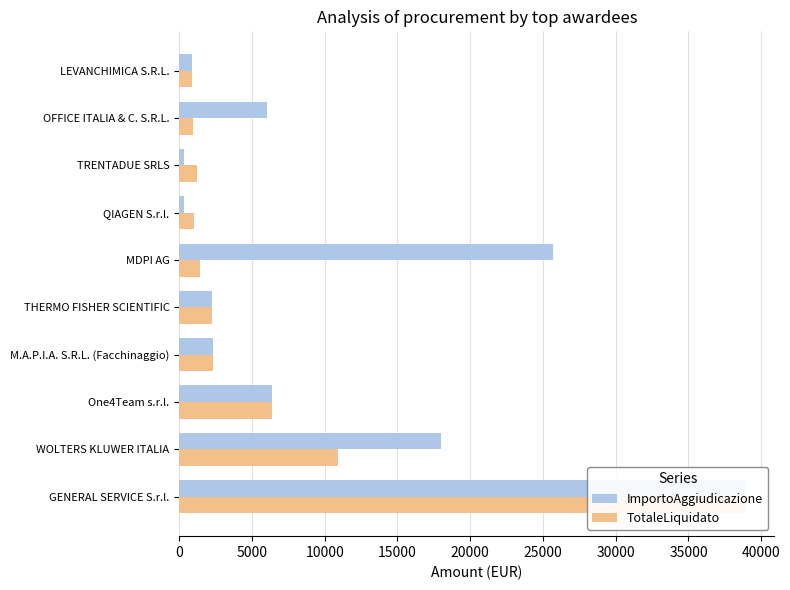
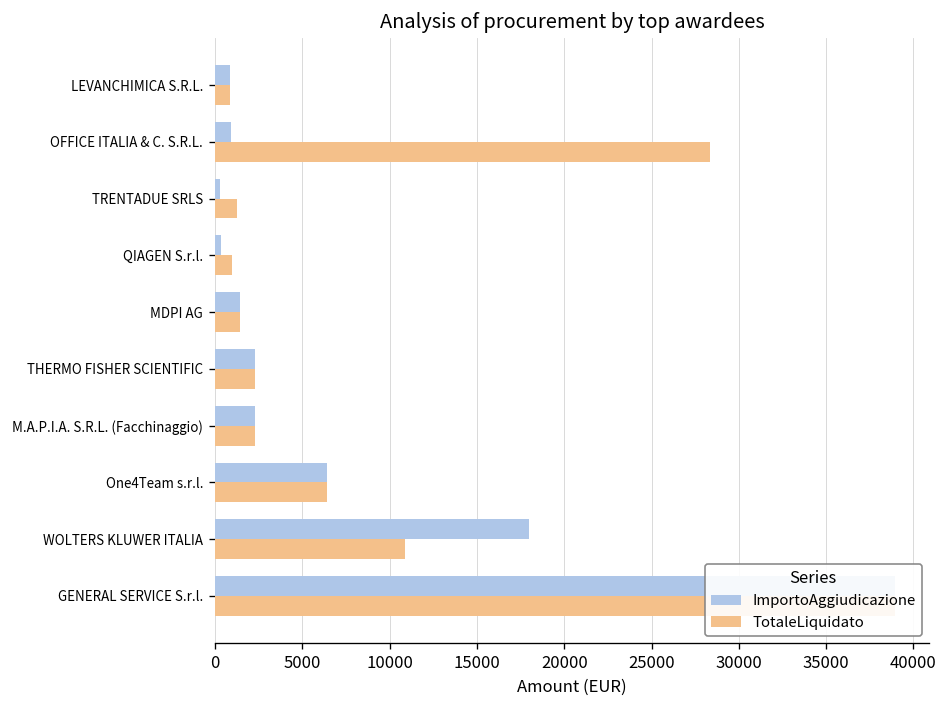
  {
    "ImportoAggiudicazione": {
      "LEVANCHIMICA S.R.L.": 900,
-     "OFFICE ITALIA & C. S.R.L.": 6100,
+     "OFFICE ITALIA & C. S.R.L.": 900,
      "TRENTADUE SRLS": 300,
      "QIAGEN S.r.l.": 400,
-     "MDPI AG": 25700,
+     "MDPI AG": 1400,
      "THERMO FISHER SCIENTIFIC": 2300,
      "M.A.P.I.A. S.R.L. (Facchinaggio)": 2300,
      "One4Team s.r.l.": 6400,
      "WOLTERS KLUWER ITALIA": 18000
    },
    "TotaleLiquidato": {
      "LEVANCHIMICA S.R.L.": 900,
-     "OFFICE ITALIA & C. S.R.L.": 1000,
+     "OFFICE ITALIA & C. S.R.L.": 28300,
      "TRENTADUE SRLS": 1300,
      "QIAGEN S.r.l.": 1000,
      "MDPI AG": 1400,
      "THERMO FISHER SCIENTIFIC": 2300,
      "M.A.P.I.A. S.R.L. (Facchinaggio)": 2300,
      "One4Team s.r.l.": 6400,
      "WOLTERS KLUWER ITALIA": 10900
    }
  }
